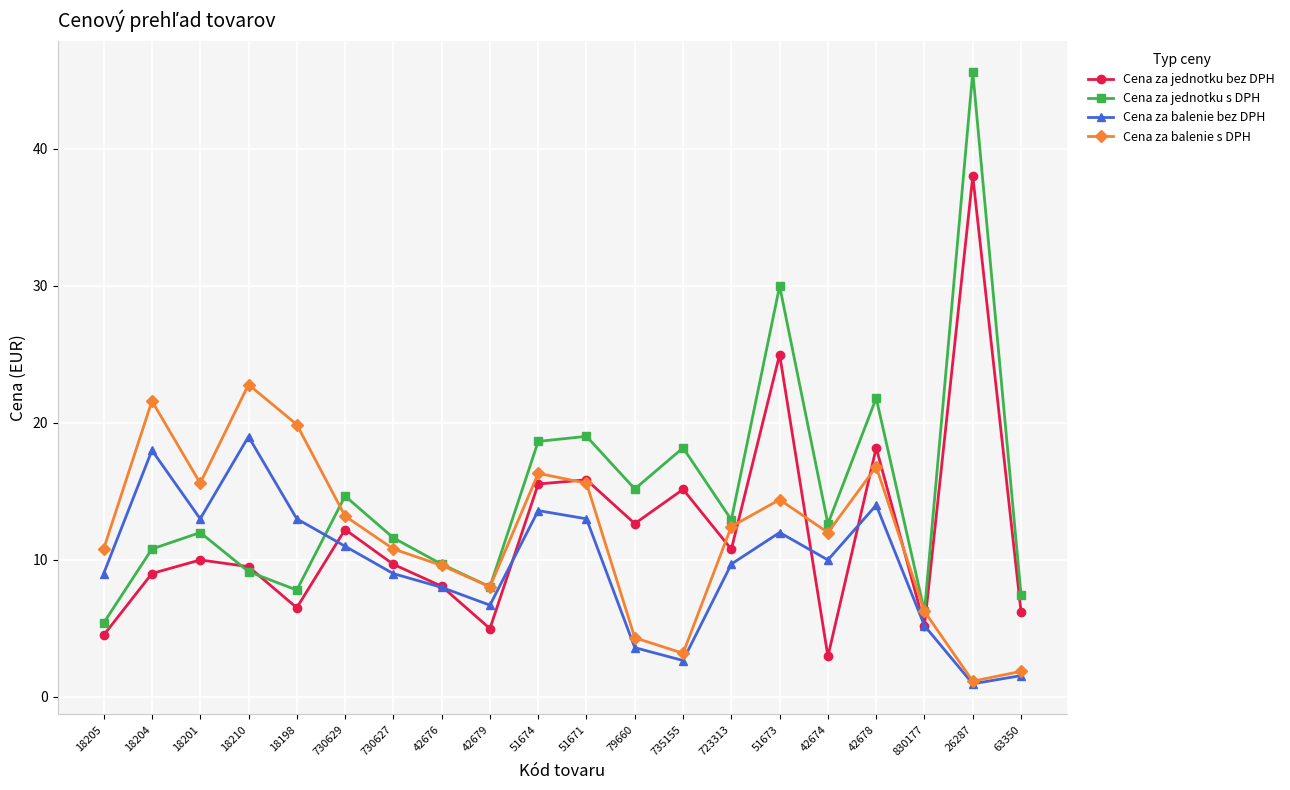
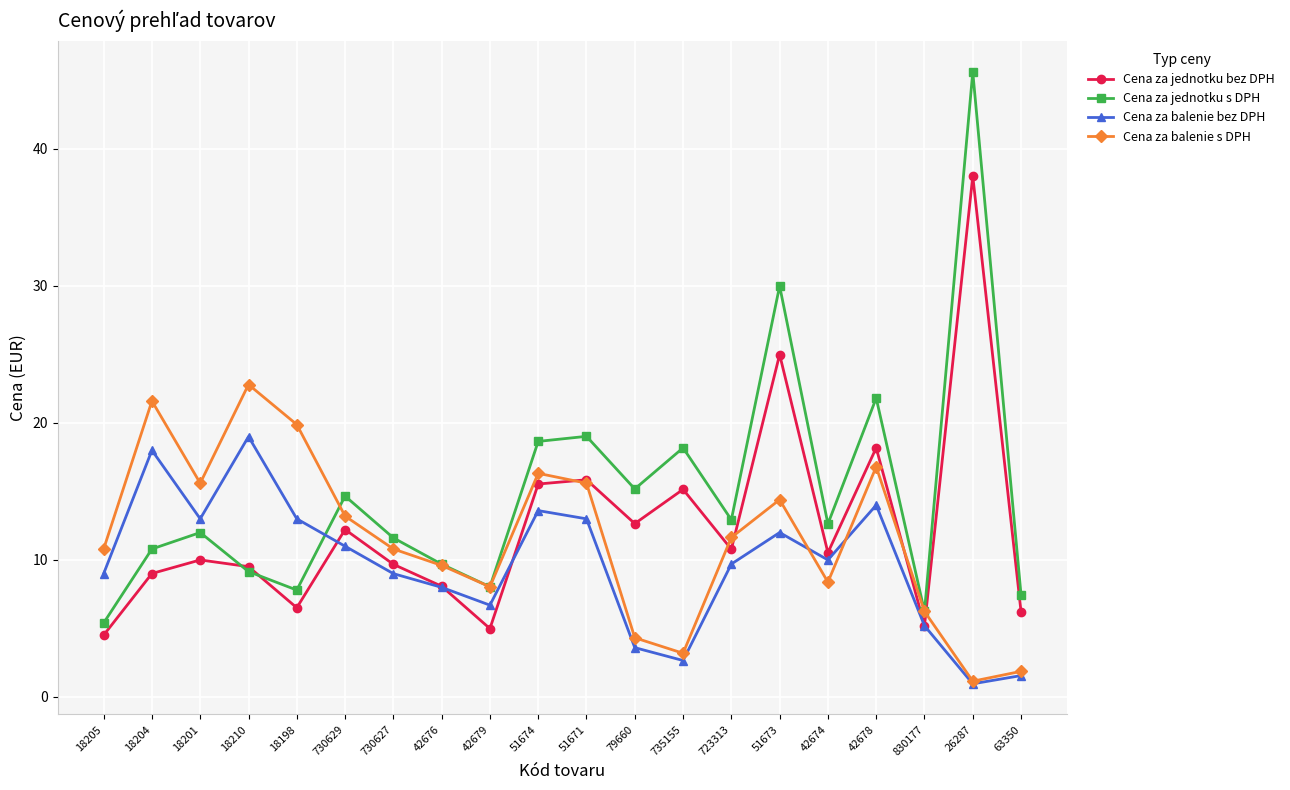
  {
    "Cena za jednotku bez DPH": {
      "18205": 4.5,
      "18204": 9.0,
      "18201": 10.0,
      "18210": 9.5,
      "18198": 6.5,
      "730629": 12.2,
      "730627": 9.7,
      "42679": 5.0,
      "51674": 15.5,
      "51671": 15.8,
      "79660": 12.6,
      "735155": 15.1,
      "723313": 10.8,
      "51673": 25.0,
-     "42674": 3.0,
+     "42674": 10.5,
      "42678": 18.2,
      "26287": 38.0,
      "63350": 6.2
    },
    "Cena za jednotku s DPH": {
      "18205": 5.4,
      "18204": 10.8,
      "18201": 12.0,
      "18210": 9.1,
      "18198": 7.8,
      "730629": 14.7,
      "730627": 11.6,
      "51674": 18.6,
      "51671": 19.0,
      "79660": 15.2,
      "735155": 18.2,
      "723313": 12.9,
      "51673": 30.0,
      "42674": 12.6,
      "42678": 21.8,
      "26287": 45.6,
      "63350": 7.4
    },
    "Cena za balenie bez DPH": {
      "18205": 9.0,
      "18204": 18.0,
      "18201": 13.0,
      "18210": 19.0,
      "18198": 13.0,
      "730629": 11.0,
      "730627": 9.0,
      "42679": 6.7,
      "51674": 13.6,
      "51671": 13.0,
      "79660": 3.6,
      "735155": 2.7,
      "723313": 9.7,
      "51673": 12.0,
      "42674": 10.0,
      "42678": 14.0,
      "26287": 1.0,
      "63350": 1.6
    },
    "Cena za balenie s DPH": {
      "18205": 10.8,
      "18204": 21.6,
      "18201": 15.6,
      "18210": 22.8,
      "18198": 19.9,
      "730629": 13.2,
      "730627": 10.8,
      "51674": 16.3,
      "51671": 15.6,
      "79660": 4.3,
      "735155": 3.2,
-     "723313": 12.4,
+     "723313": 11.6,
      "51673": 14.4,
-     "42674": 12.0,
+     "42674": 8.4,
      "42678": 16.8,
      "26287": 1.1,
      "63350": 1.9
    }
  }
